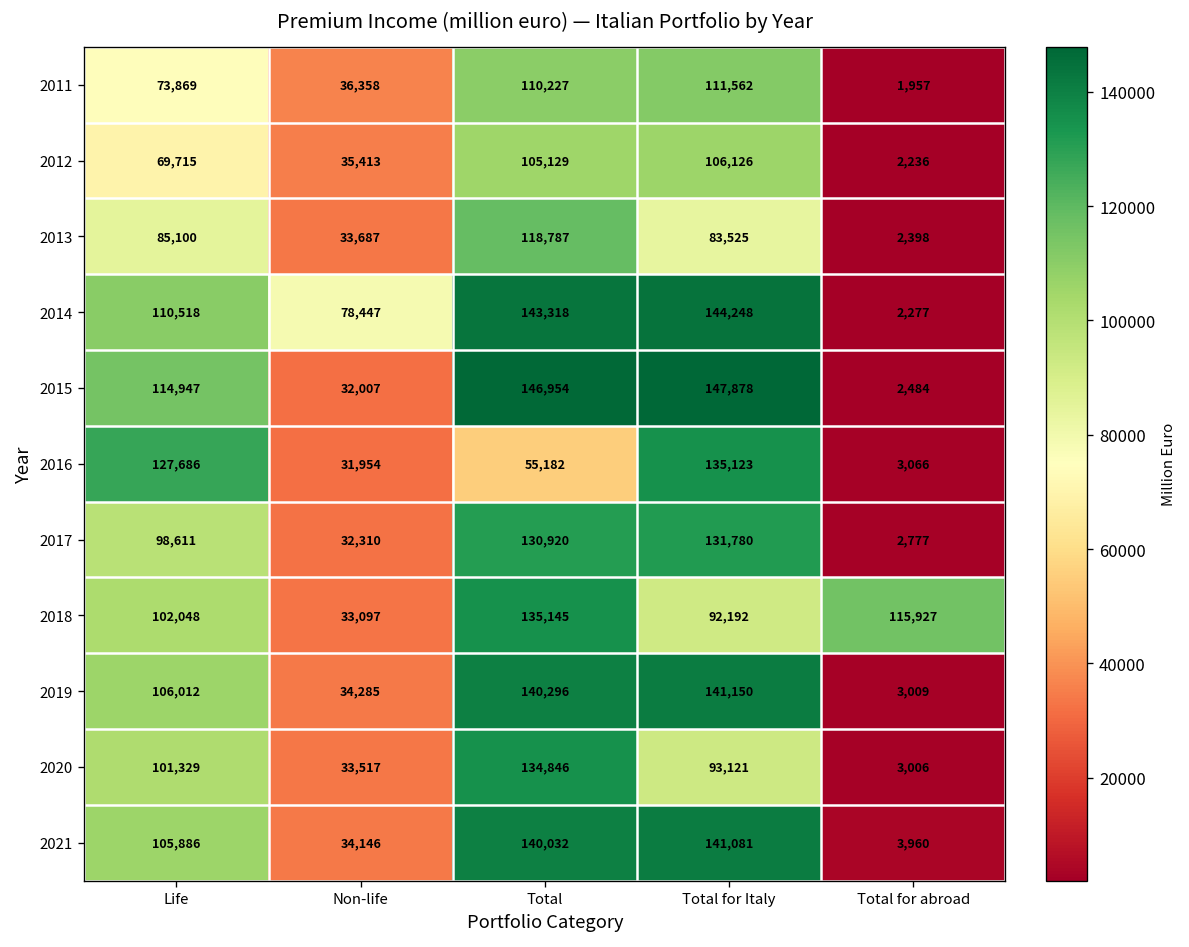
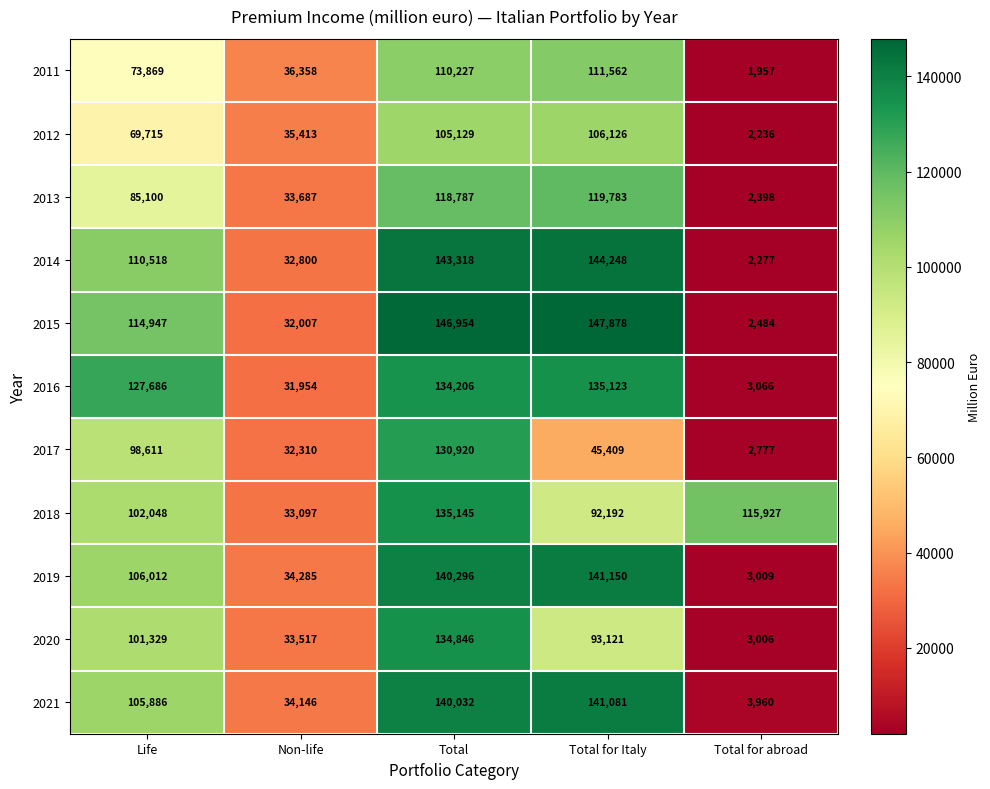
  {
    "2011": {
      "Life": "73,869",
      "Non-life": "36,358",
      "Total": "110,227",
      "Total for Italy": "111,562",
      "Total for abroad": "1,957"
    },
    "2012": {
      "Life": "69,715",
      "Non-life": "35,413",
      "Total": "105,129",
      "Total for Italy": "106,126",
      "Total for abroad": "2,236"
    },
    "2013": {
      "Life": "85,100",
      "Non-life": "33,687",
      "Total": "118,787",
-     "Total for Italy": "83,525",
+     "Total for Italy": "119,783",
      "Total for abroad": "2,398"
    },
    "2014": {
      "Life": "110,518",
-     "Non-life": "78,447",
+     "Non-life": "32,800",
      "Total": "143,318",
      "Total for Italy": "144,248",
      "Total for abroad": "2,277"
    },
    "2015": {
      "Life": "114,947",
      "Non-life": "32,007",
      "Total": "146,954",
      "Total for Italy": "147,878",
      "Total for abroad": "2,484"
    },
    "2016": {
      "Life": "127,686",
      "Non-life": "31,954",
-     "Total": "55,182",
+     "Total": "134,206",
      "Total for Italy": "135,123",
      "Total for abroad": "3,066"
    },
    "2017": {
      "Life": "98,611",
      "Non-life": "32,310",
      "Total": "130,920",
-     "Total for Italy": "131,780",
+     "Total for Italy": "45,409",
      "Total for abroad": "2,777"
    },
    "2018": {
      "Life": "102,048",
      "Non-life": "33,097",
      "Total": "135,145",
      "Total for Italy": "92,192",
      "Total for abroad": "115,927"
    },
    "2019": {
      "Life": "106,012",
      "Non-life": "34,285",
      "Total": "140,296",
      "Total for Italy": "141,150",
      "Total for abroad": "3,009"
    },
    "2020": {
      "Life": "101,329",
      "Non-life": "33,517",
      "Total": "134,846",
      "Total for Italy": "93,121",
      "Total for abroad": "3,006"
    },
    "2021": {
      "Life": "105,886",
      "Non-life": "34,146",
      "Total": "140,032",
      "Total for Italy": "141,081",
      "Total for abroad": "3,960"
    }
  }
